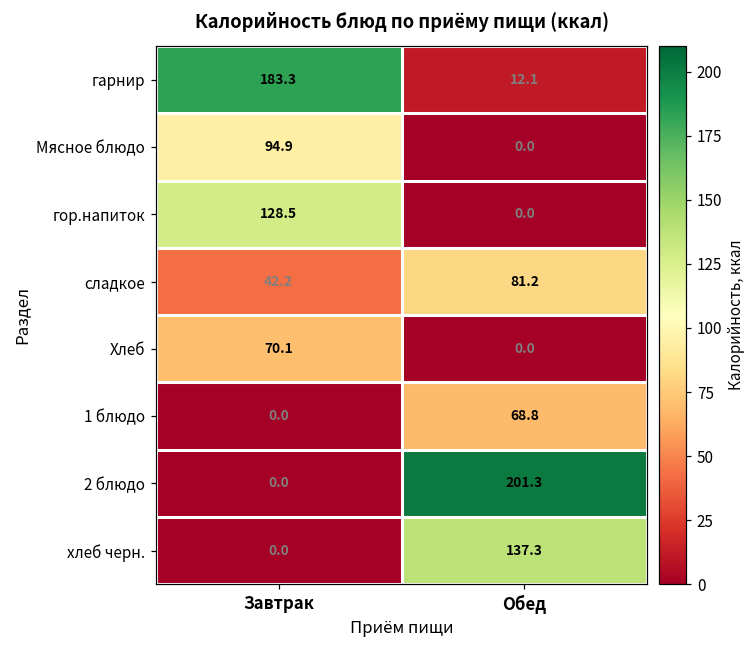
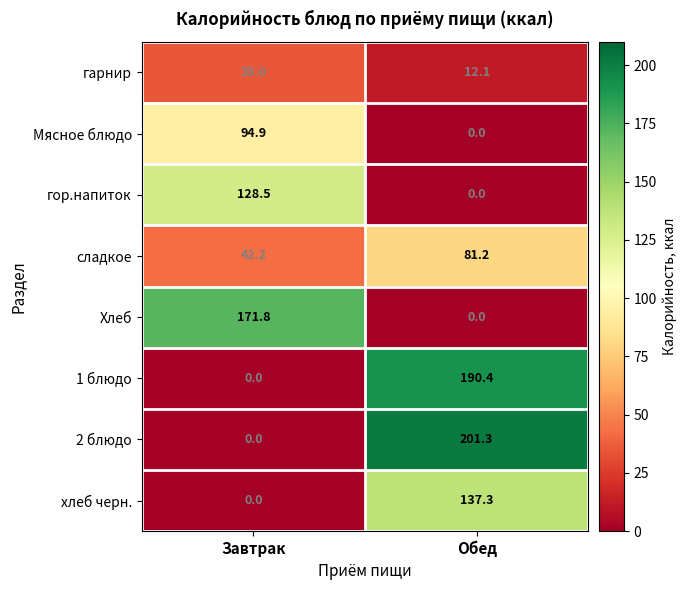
  {
    "гарнир": {
-     "Завтрак": 183.3,
+     "Завтрак": 35.0,
      "Обед": 12.1
    },
    "Мясное блюдо": {
      "Завтрак": 94.9,
      "Обед": 0.0
    },
    "гор.напиток": {
      "Завтрак": 128.5,
      "Обед": 0.0
    },
    "сладкое": {
      "Завтрак": 42.2,
      "Обед": 81.2
    },
    "Хлеб": {
-     "Завтрак": 70.1,
+     "Завтрак": 171.8,
      "Обед": 0.0
    },
    "1 блюдо": {
      "Завтрак": 0.0,
-     "Обед": 68.8
+     "Обед": 190.4
    },
    "2 блюдо": {
      "Завтрак": 0.0,
      "Обед": 201.3
    },
    "хлеб черн.": {
      "Завтрак": 0.0,
      "Обед": 137.3
    }
  }
